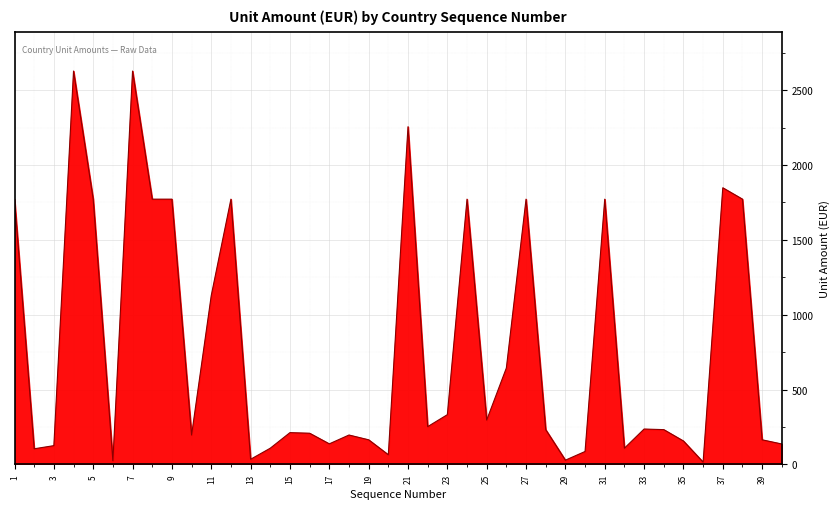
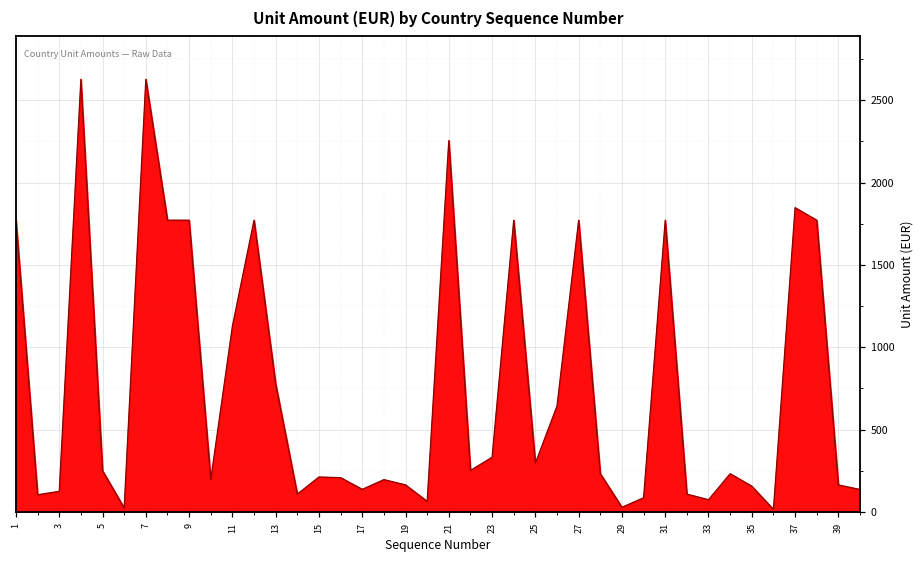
  {
    "1": 1770,
    "3": 130,
-   "5": 1770,
+   "5": 250,
    "7": 2630,
    "9": 1770,
    "11": 1130,
-   "13": 30,
+   "13": 780,
    "15": 210,
    "17": 140,
    "19": 160,
    "21": 2260,
    "23": 330,
    "25": 300,
    "27": 1770,
    "29": 30,
    "31": 1770,
-   "33": 240,
+   "33": 70,
    "35": 160,
    "37": 1850,
    "39": 160
  }
